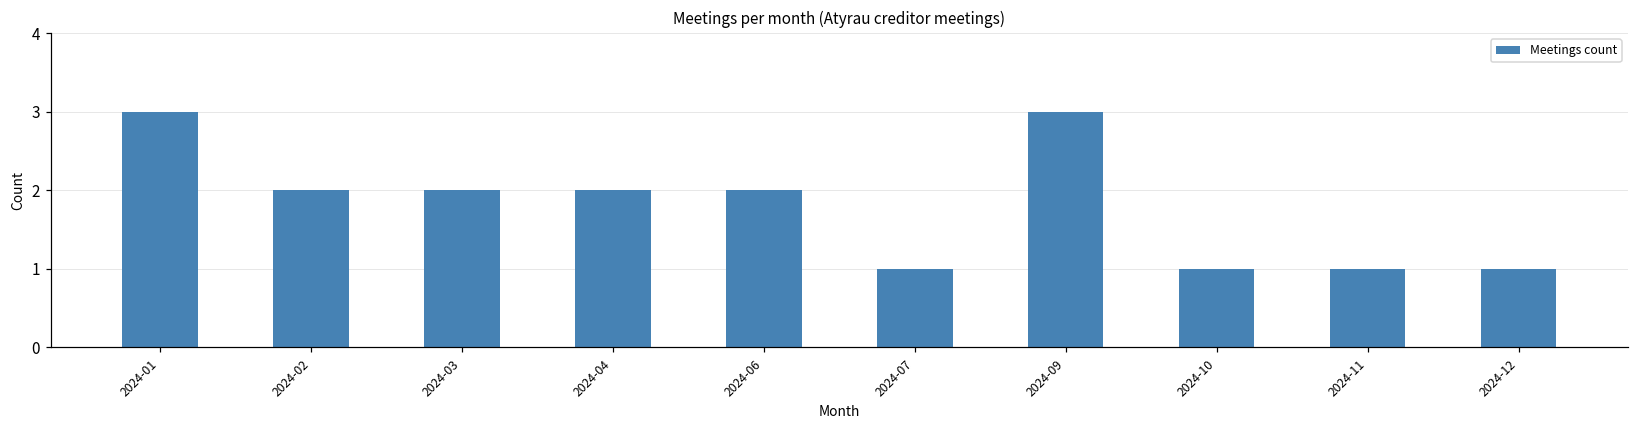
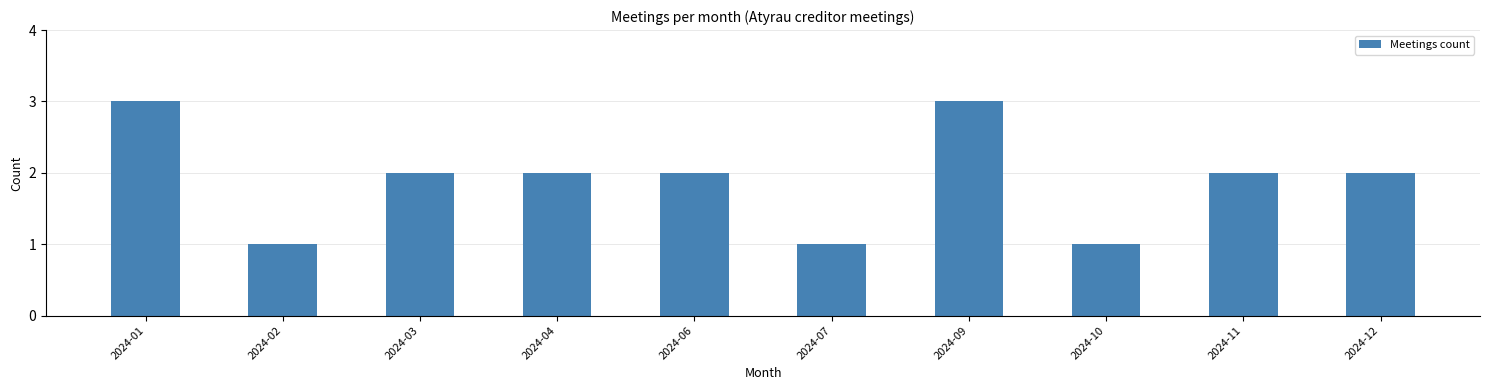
  {
    "2024-01": 3,
-   "2024-02": 2,
+   "2024-02": 1,
    "2024-03": 2,
    "2024-04": 2,
    "2024-06": 2,
    "2024-07": 1,
    "2024-09": 3,
    "2024-10": 1,
-   "2024-11": 1,
-   "2024-12": 1
+   "2024-11": 2,
+   "2024-12": 2
  }
